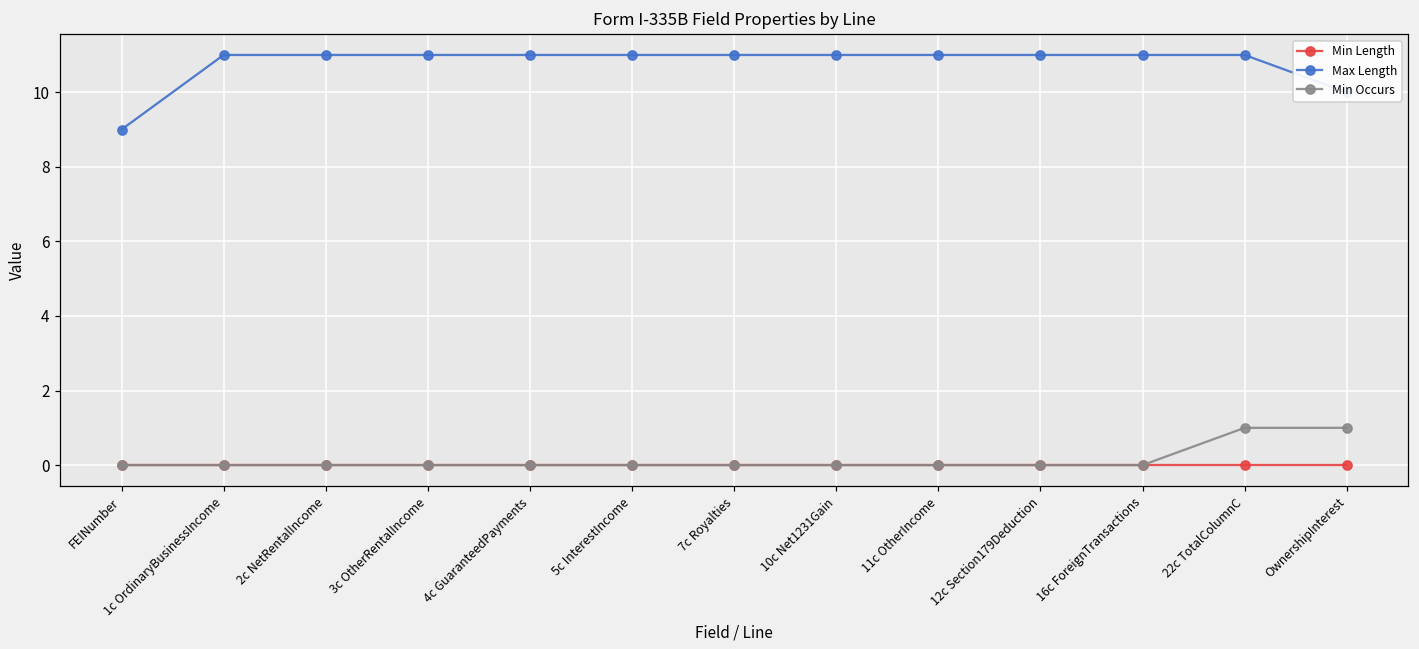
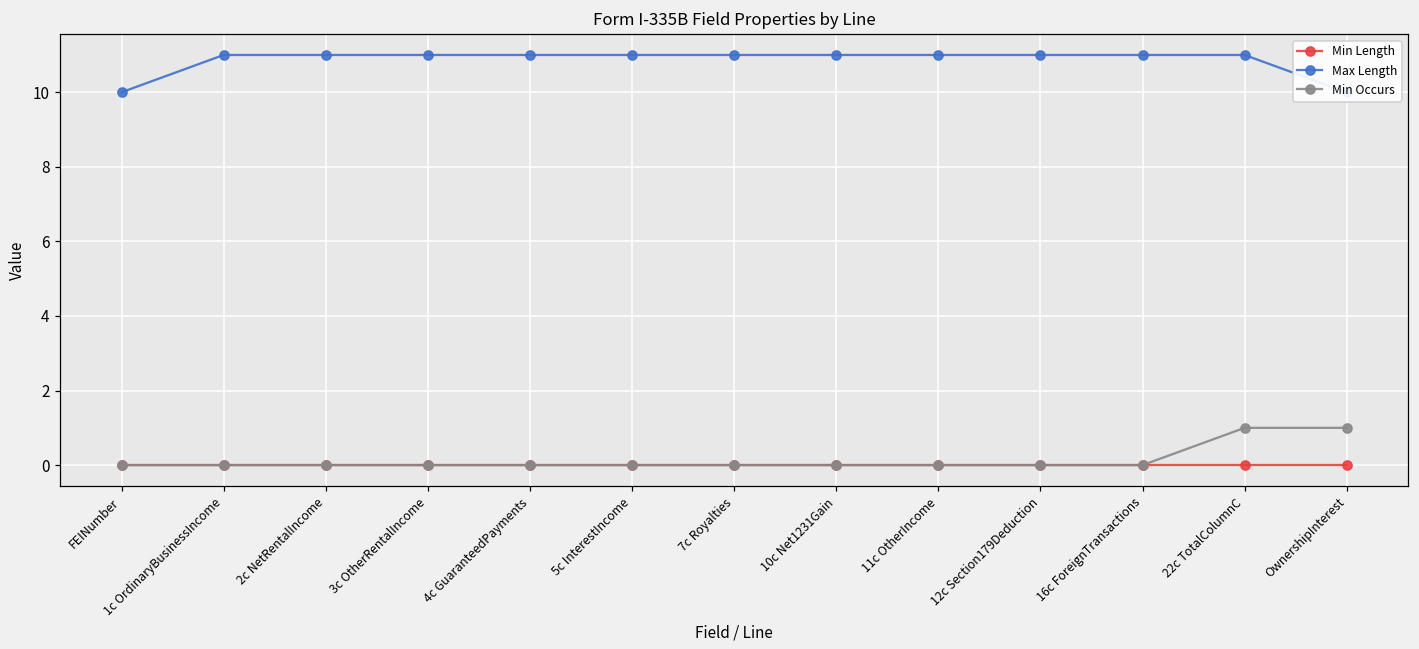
  {
    "Min Length": {
      "22c TotalColumnC": 0,
      "OwnershipInterest": 0
    },
    "Max Length": {
-     "FEINumber": 9,
+     "FEINumber": 10,
      "1c OrdinaryBusinessIncome": 11,
      "2c NetRentalIncome": 11,
      "3c OtherRentalIncome": 11,
      "4c GuaranteedPayments": 11,
      "5c InterestIncome": 11,
      "7c Royalties": 11,
      "10c Net1231Gain": 11,
      "11c OtherIncome": 11,
      "12c Section179Deduction": 11,
      "16c ForeignTransactions": 11,
      "22c TotalColumnC": 11
    },
    "Min Occurs": {
      "22c TotalColumnC": 1,
      "OwnershipInterest": 1
    }
  }
